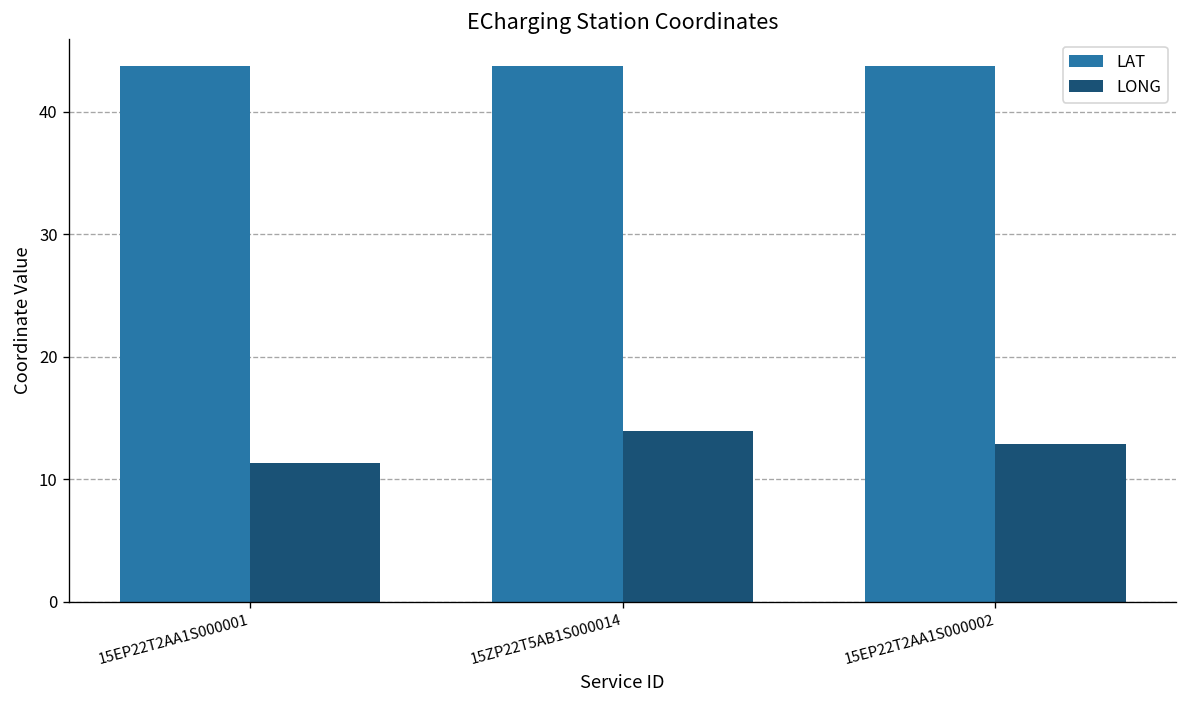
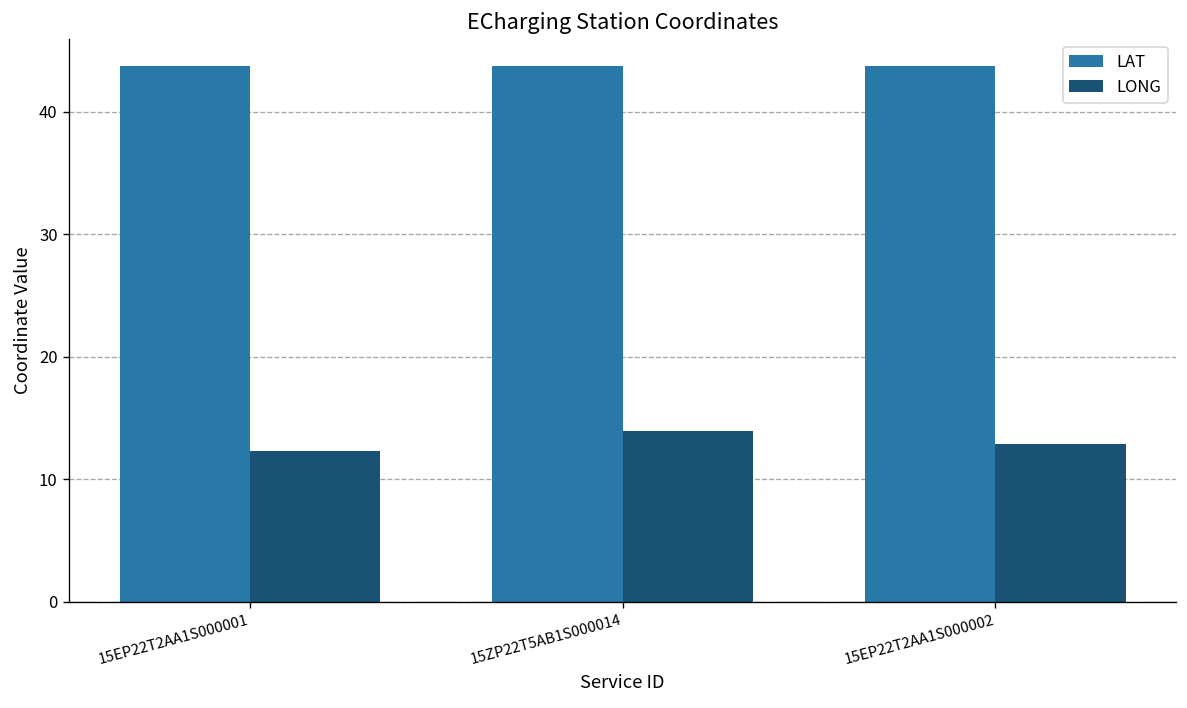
  {
    "LAT": {
      "15EP22T2AA1S000001": 43.7,
      "15ZP22T5AB1S000014": 43.8,
      "15EP22T2AA1S000002": 43.8
    },
    "LONG": {
-     "15EP22T2AA1S000001": 11.3,
+     "15EP22T2AA1S000001": 12.3,
      "15ZP22T5AB1S000014": 13.9,
      "15EP22T2AA1S000002": 12.9
    }
  }
